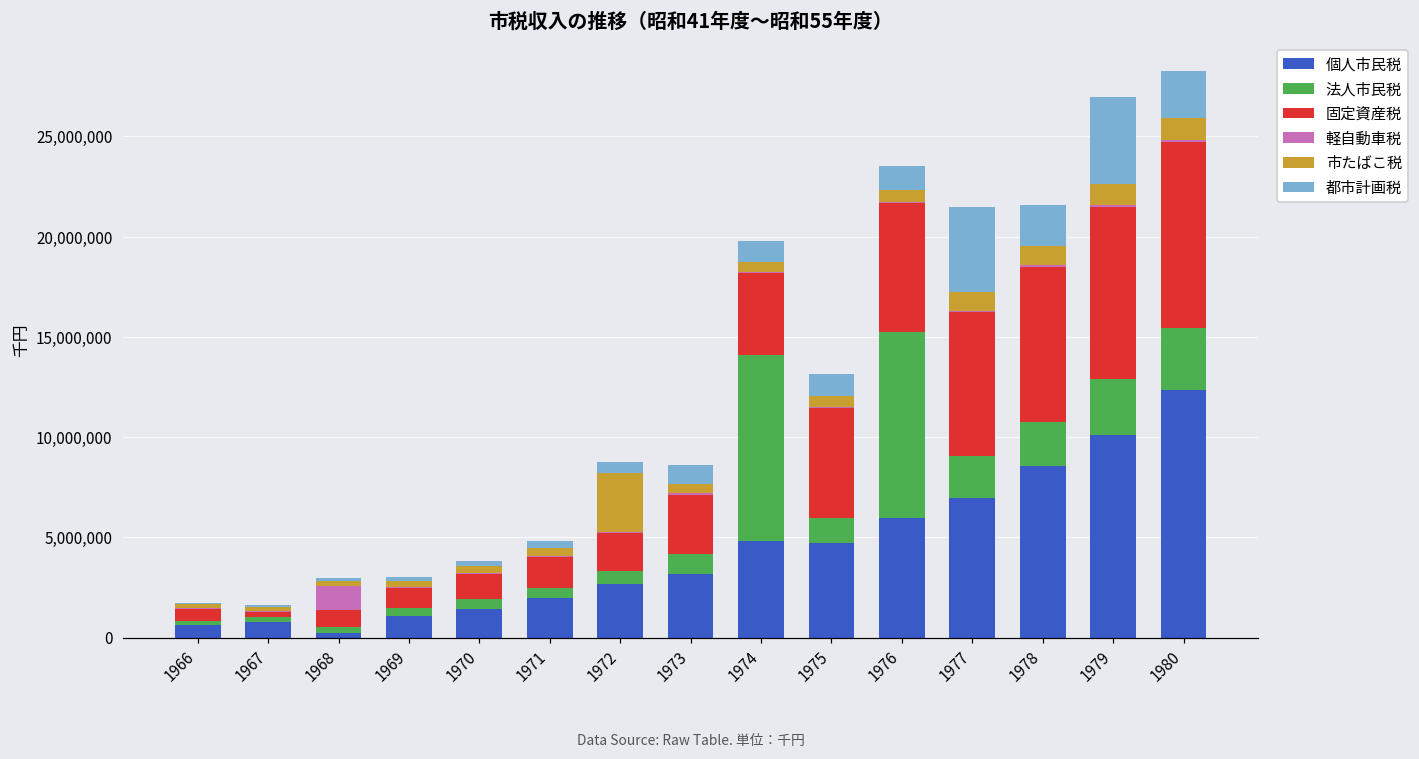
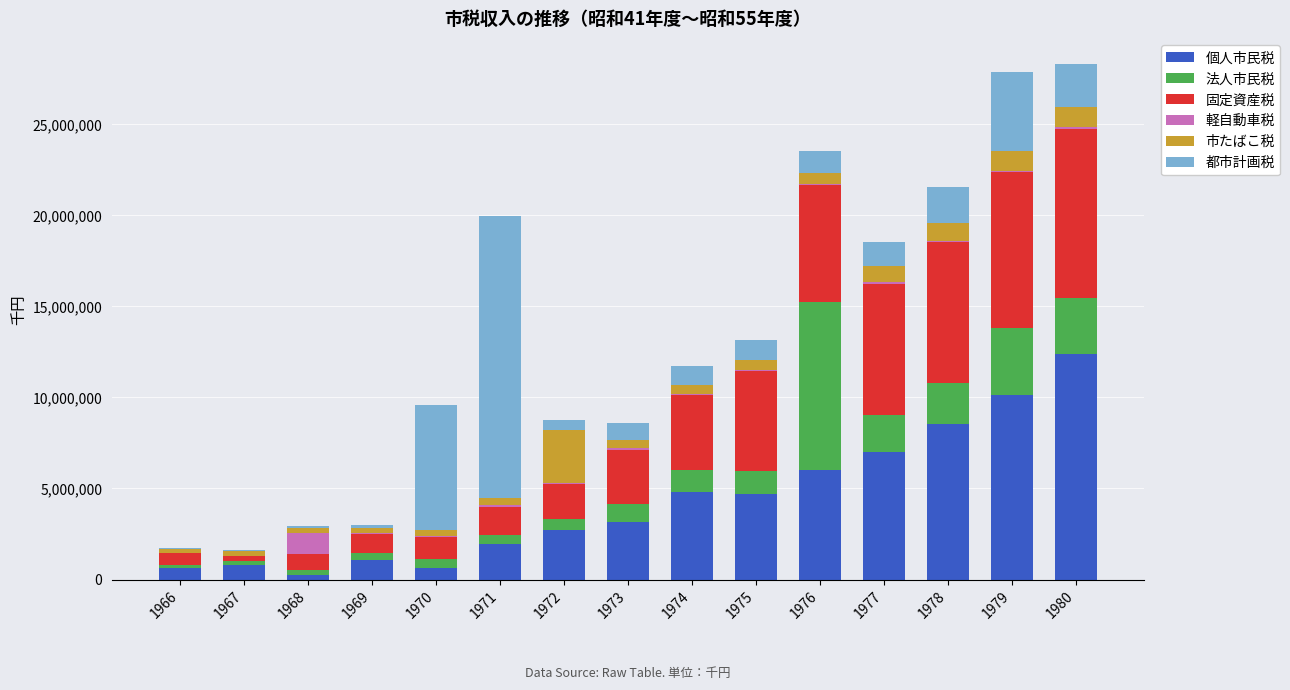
  {
    "個人市民税": {
      "1966": "600,000",
      "1967": "800,000",
      "1968": "200,000",
      "1969": "1,100,000",
-     "1970": "1,400,000",
+     "1970": "600,000",
      "1971": "2,000,000",
      "1972": "2,700,000",
      "1973": "3,200,000",
      "1974": "4,800,000",
      "1975": "4,700,000",
      "1976": "6,000,000",
      "1977": "7,000,000",
      "1978": "8,600,000",
      "1979": "10,100,000",
      "1980": "12,400,000"
    },
    "法人市民税": {
      "1966": "200,000",
      "1967": "200,000",
      "1968": "300,000",
      "1969": "400,000",
      "1970": "500,000",
      "1971": "500,000",
      "1972": "600,000",
      "1973": "1,000,000",
-     "1974": "9,300,000",
+     "1974": "1,200,000",
      "1975": "1,300,000",
      "1976": "9,200,000",
      "1977": "2,100,000",
      "1978": "2,200,000",
-     "1979": "2,800,000",
+     "1979": "3,700,000",
      "1980": "3,100,000"
    },
    "固定資産税": {
      "1966": "600,000",
      "1967": "300,000",
      "1968": "900,000",
      "1969": "1,000,000",
      "1970": "1,300,000",
      "1971": "1,600,000",
      "1972": "1,900,000",
      "1973": "3,000,000",
      "1974": "4,100,000",
      "1975": "5,500,000",
      "1976": "6,400,000",
      "1977": "7,200,000",
      "1978": "7,700,000",
      "1979": "8,600,000",
      "1980": "9,300,000"
    },
    "軽自動車税": {
      "1968": "1,200,000"
    },
    "市たばこ税": {
      "1966": "200,000",
      "1967": "200,000",
      "1968": "200,000",
      "1969": "300,000",
      "1970": "300,000",
      "1971": "400,000",
      "1972": "2,900,000",
      "1973": "500,000",
      "1974": "500,000",
      "1975": "600,000",
      "1976": "600,000",
      "1977": "900,000",
      "1978": "1,000,000",
      "1979": "1,100,000",
      "1980": "1,100,000"
    },
    "都市計画税": {
      "1969": "200,000",
-     "1970": "300,000",
-     "1971": "400,000",
+     "1970": "6,800,000",
+     "1971": "15,500,000",
      "1972": "500,000",
      "1973": "1,000,000",
      "1974": "1,000,000",
      "1975": "1,100,000",
      "1976": "1,200,000",
-     "1977": "4,300,000",
+     "1977": "1,300,000",
      "1978": "2,000,000",
      "1979": "4,400,000",
      "1980": "2,400,000"
    }
  }
